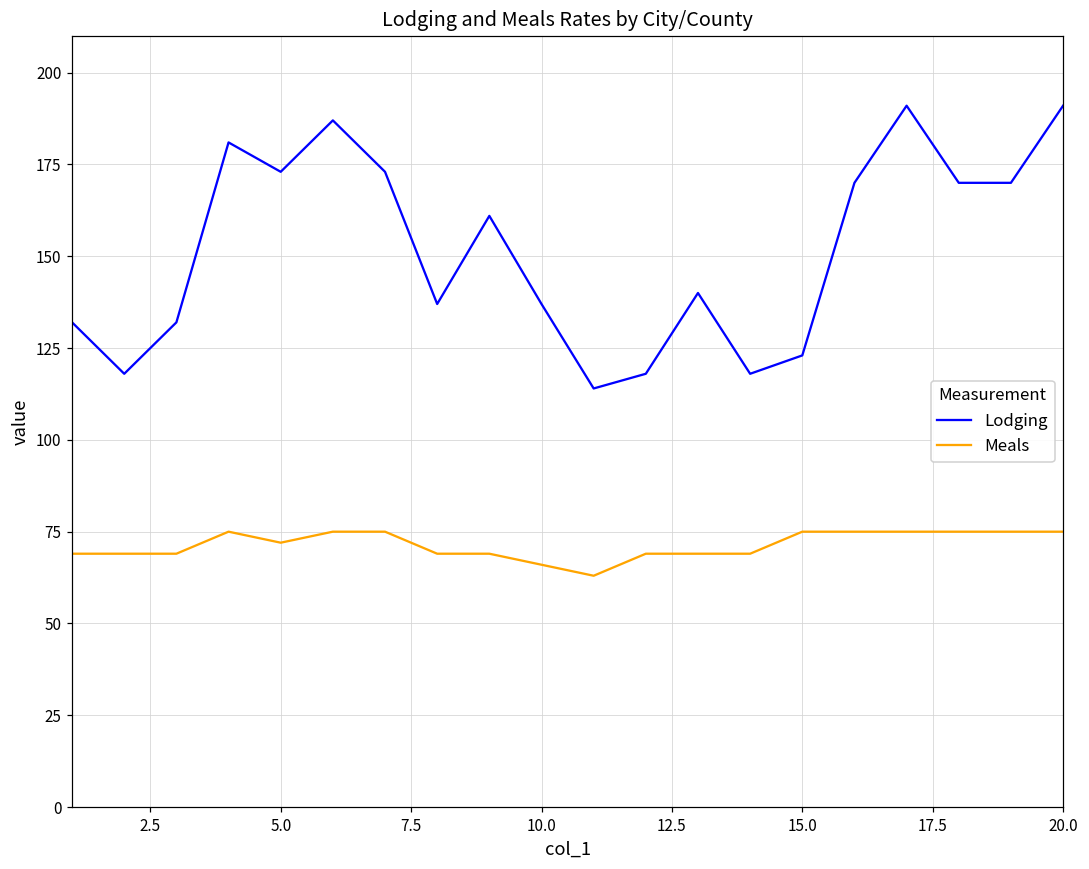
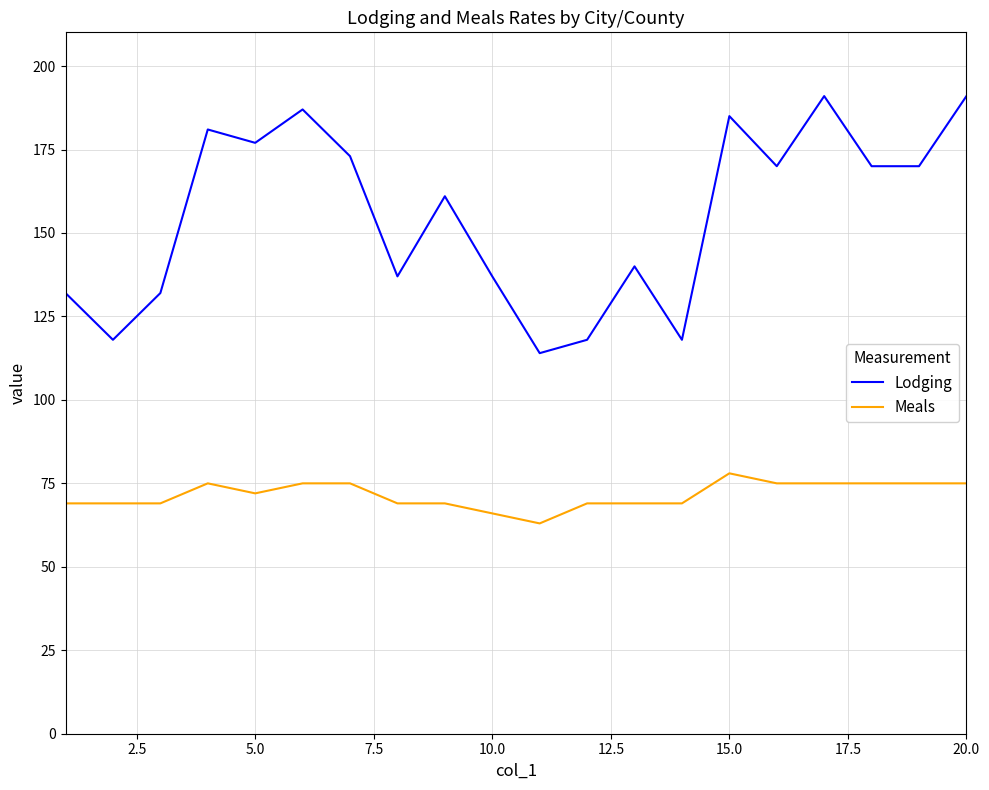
  {
    "Lodging": {
-     "5.0": 173,
+     "5.0": 177,
      "10.0": 137,
-     "15.0": 123,
+     "15.0": 185,
      "20.0": 191
    },
    "Meals": {
      "5.0": 72,
      "10.0": 66,
-     "15.0": 75,
+     "15.0": 78,
      "20.0": 75
    }
  }
